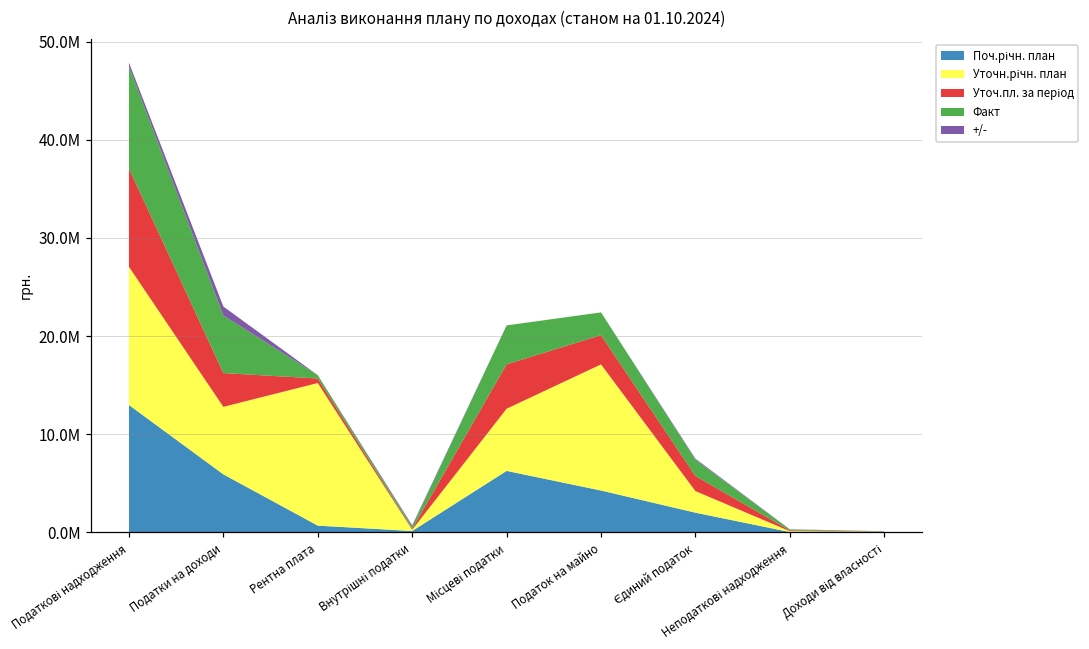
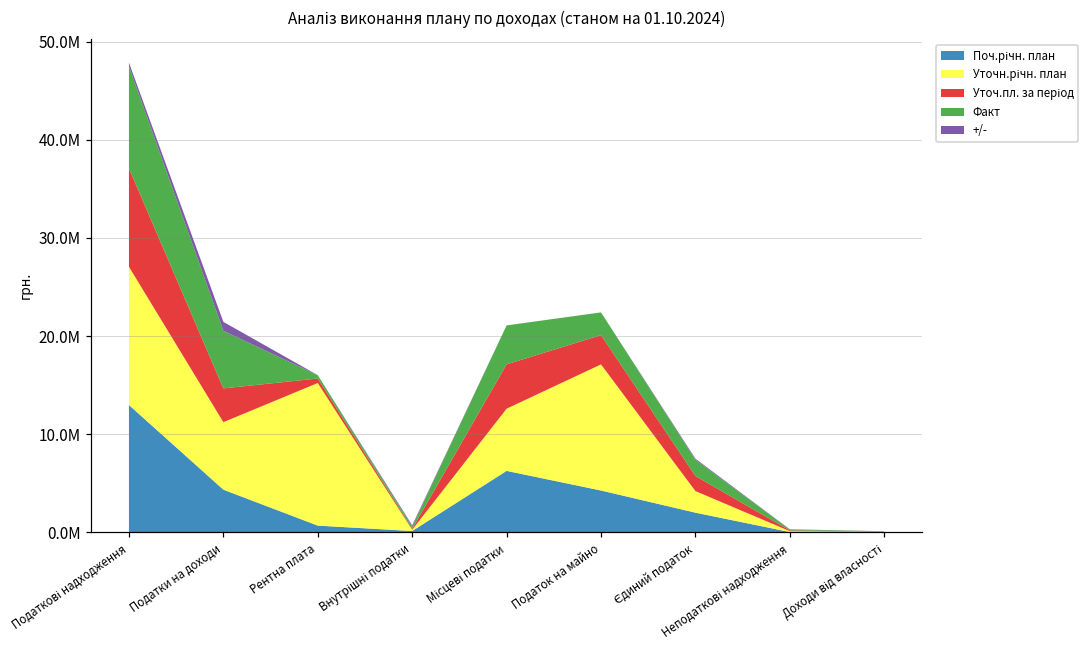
  {
    "Поч.річн. план": {
      "Податкові надходження": 13000000,
-     "Податки на доходи": 6000000,
+     "Податки на доходи": 4000000,
      "Рентна плата": 1000000,
      "Місцеві податки": 6000000,
      "Податок на майно": 4000000,
      "Єдиний податок": 2000000
    },
    "Уточн.річн. план": {
      "Податкові надходження": 14000000,
      "Податки на доходи": 7000000,
      "Рентна плата": 15000000,
      "Місцеві податки": 6000000,
      "Податок на майно": 13000000,
      "Єдиний податок": 2000000
    },
    "Уточ.пл. за період": {
      "Податкові надходження": 10000000,
      "Податки на доходи": 3000000,
      "Рентна плата": 0,
      "Місцеві податки": 5000000,
      "Податок на майно": 3000000,
      "Єдиний податок": 2000000
    },
    "Факт": {
      "Податкові надходження": 10000000,
      "Податки на доходи": 6000000
    },
    "+/-": {
      "Податкові надходження": 0,
      "Податки на доходи": 1000000
    }
  }
